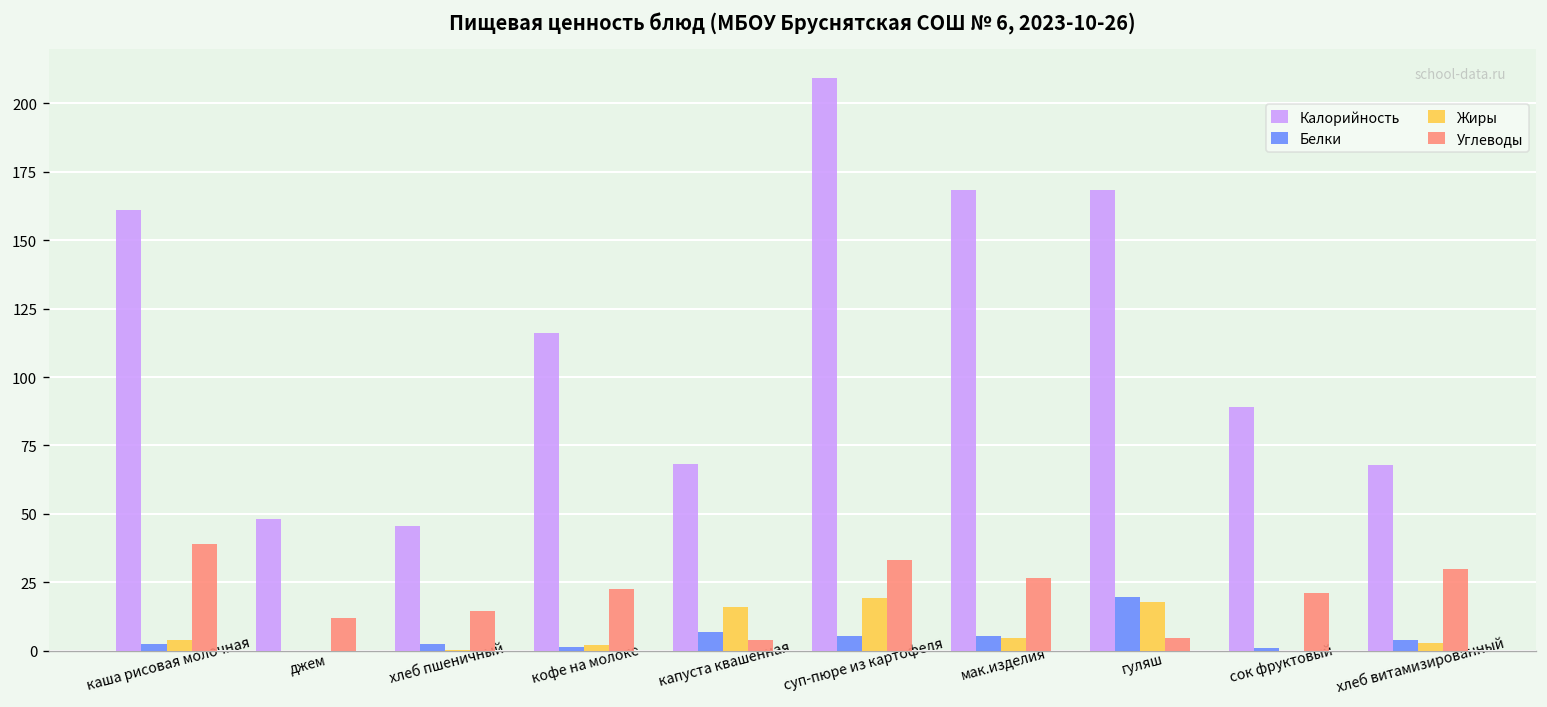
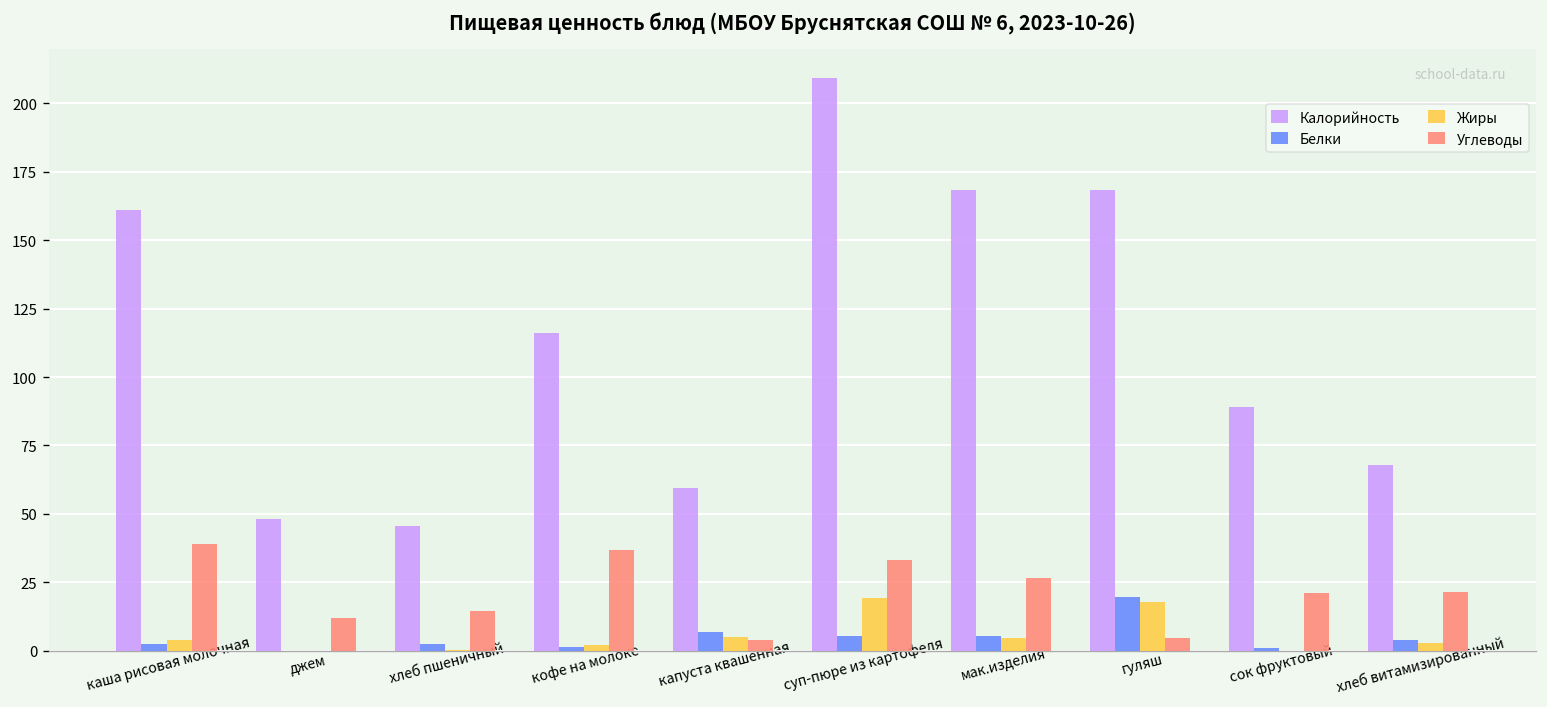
  {
    "Калорийность": {
      "каша рисовая молочная": 161,
      "джем": 48,
      "хлеб пшеничный": 46,
      "кофе на молоке": 116,
-     "капуста квашенная": 68,
+     "капуста квашенная": 60,
      "суп-пюре из картофеля": 209,
      "мак.изделия": 168,
      "гуляш": 168,
      "сок фруктовый": 89,
      "хлеб витамизированный": 68
    },
    "Белки": {
      "каша рисовая молочная": 2,
      "джем": 0,
      "хлеб пшеничный": 2,
      "кофе на молоке": 1,
      "капуста квашенная": 7,
      "суп-пюре из картофеля": 6,
      "мак.изделия": 6,
      "гуляш": 20,
      "хлеб витамизированный": 4
    },
    "Жиры": {
      "каша рисовая молочная": 4,
      "джем": 0,
      "кофе на молоке": 2,
-     "капуста квашенная": 16,
+     "капуста квашенная": 5,
      "суп-пюре из картофеля": 19,
      "мак.изделия": 5,
      "гуляш": 18,
      "сок фруктовый": 0,
      "хлеб витамизированный": 3
    },
    "Углеводы": {
      "каша рисовая молочная": 39,
      "джем": 12,
      "хлеб пшеничный": 14,
-     "кофе на молоке": 22,
+     "кофе на молоке": 37,
      "капуста квашенная": 4,
      "суп-пюре из картофеля": 33,
      "мак.изделия": 26,
      "гуляш": 5,
      "сок фруктовый": 21,
-     "хлеб витамизированный": 30
+     "хлеб витамизированный": 22
    }
  }
